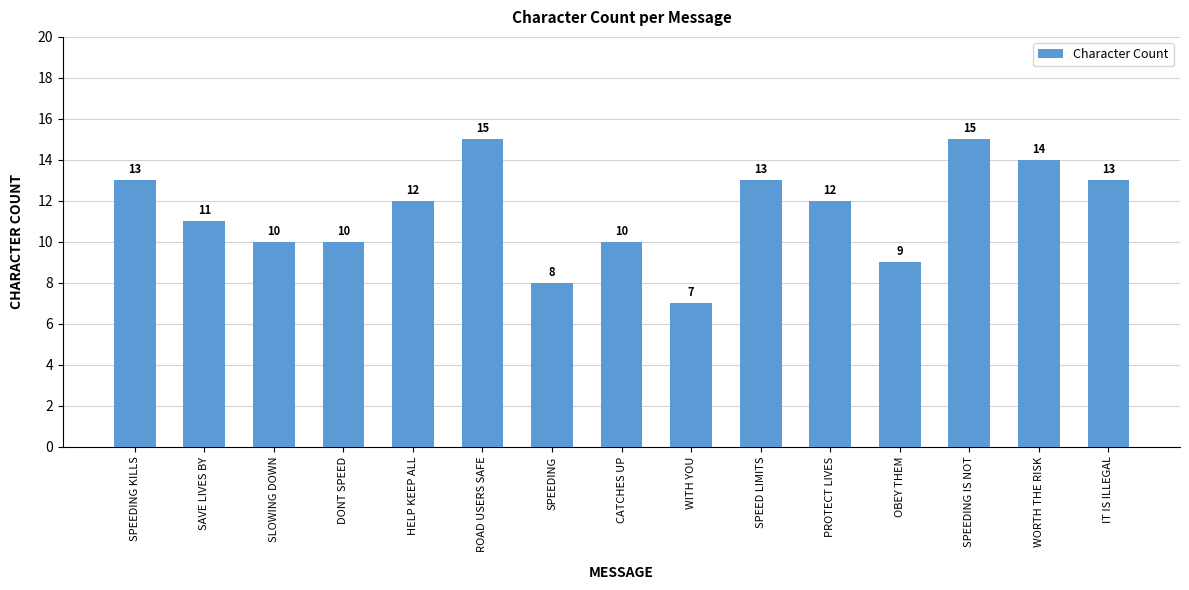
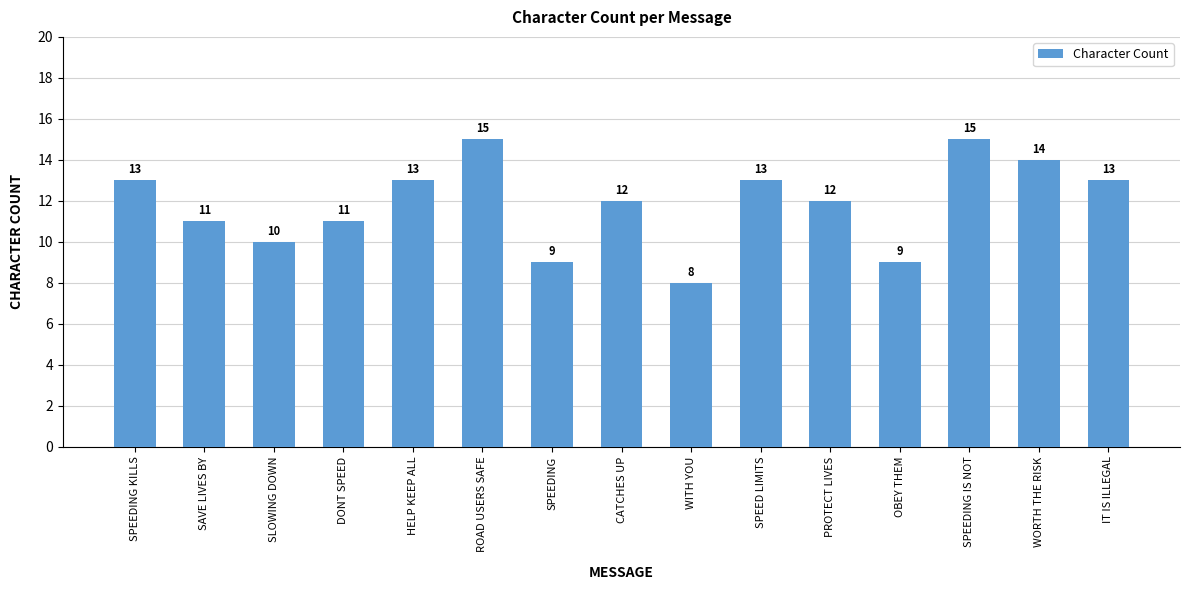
  {
    "SPEEDING KILLS": 13,
    "SAVE LIVES BY": 11,
    "SLOWING DOWN": 10,
-   "DONT SPEED": 10,
-   "HELP KEEP ALL": 12,
+   "DONT SPEED": 11,
+   "HELP KEEP ALL": 13,
    "ROAD USERS SAFE": 15,
-   "SPEEDING": 8,
-   "CATCHES UP": 10,
-   "WITH YOU": 7,
+   "SPEEDING": 9,
+   "CATCHES UP": 12,
+   "WITH YOU": 8,
    "SPEED LIMITS": 13,
    "PROTECT LIVES": 12,
    "OBEY THEM": 9,
    "SPEEDING IS NOT": 15,
    "WORTH THE RISK": 14,
    "IT IS ILLEGAL": 13
  }
